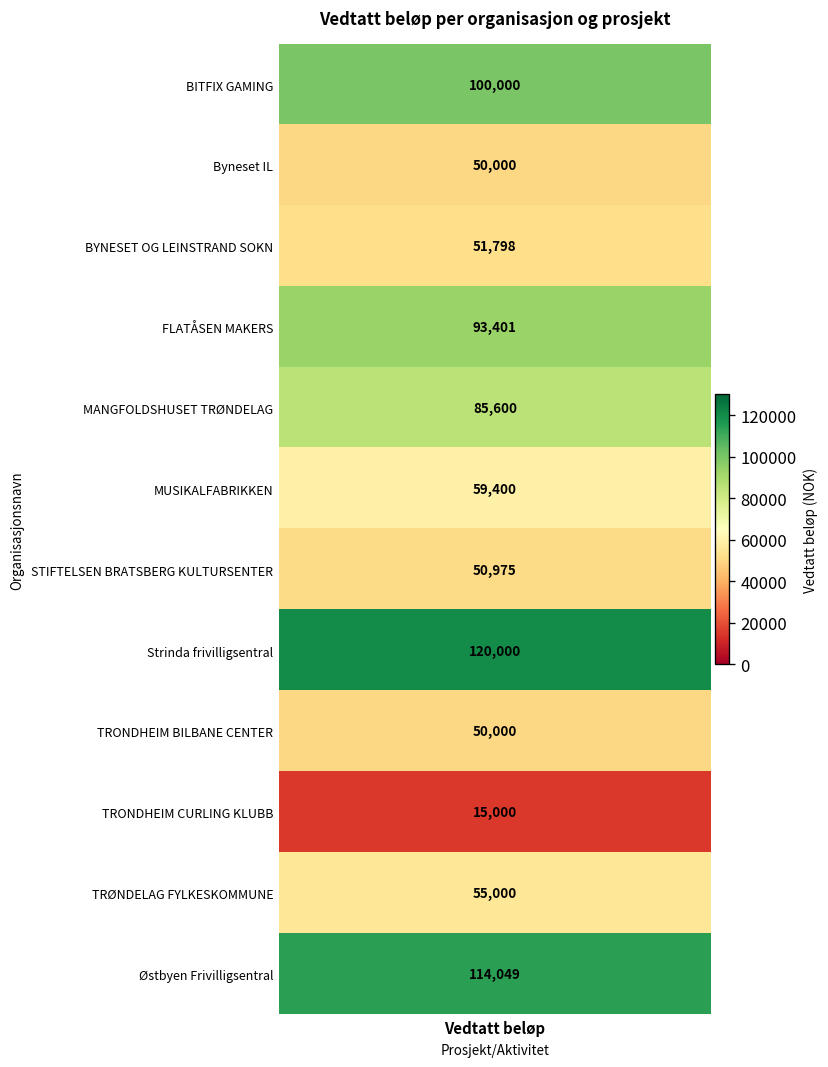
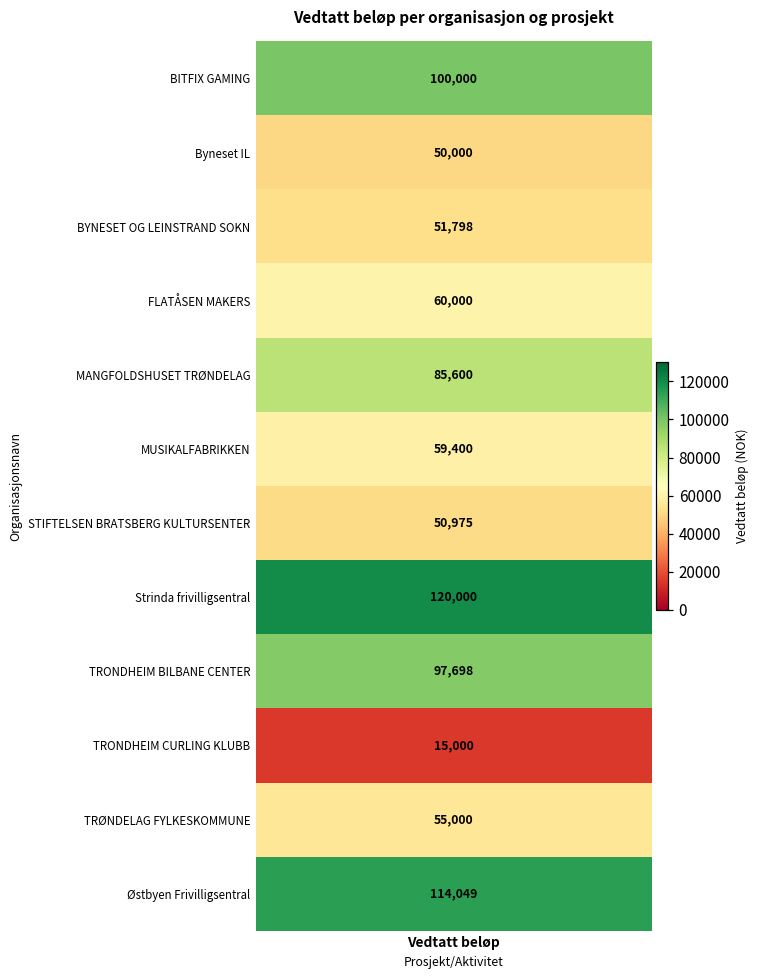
  {
    "BITFIX GAMING": {
      "Vedtatt beløp": "100,000"
    },
    "Byneset IL": {
      "Vedtatt beløp": "50,000"
    },
    "BYNESET OG LEINSTRAND SOKN": {
      "Vedtatt beløp": "51,798"
    },
    "FLATÅSEN MAKERS": {
-     "Vedtatt beløp": "93,401"
+     "Vedtatt beløp": "60,000"
    },
    "MANGFOLDSHUSET TRØNDELAG": {
      "Vedtatt beløp": "85,600"
    },
    "MUSIKALFABRIKKEN": {
      "Vedtatt beløp": "59,400"
    },
    "STIFTELSEN BRATSBERG KULTURSENTER": {
      "Vedtatt beløp": "50,975"
    },
    "Strinda frivilligsentral": {
      "Vedtatt beløp": "120,000"
    },
    "TRONDHEIM BILBANE CENTER": {
-     "Vedtatt beløp": "50,000"
+     "Vedtatt beløp": "97,698"
    },
    "TRONDHEIM CURLING KLUBB": {
      "Vedtatt beløp": "15,000"
    },
    "TRØNDELAG FYLKESKOMMUNE": {
      "Vedtatt beløp": "55,000"
    },
    "Østbyen Frivilligsentral": {
      "Vedtatt beløp": "114,049"
    }
  }
